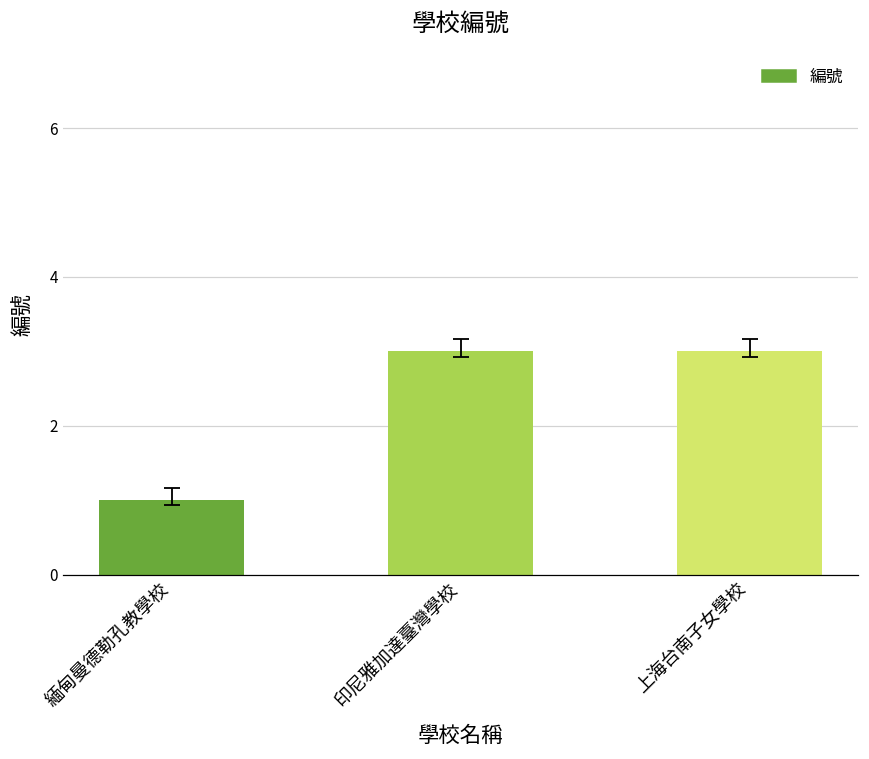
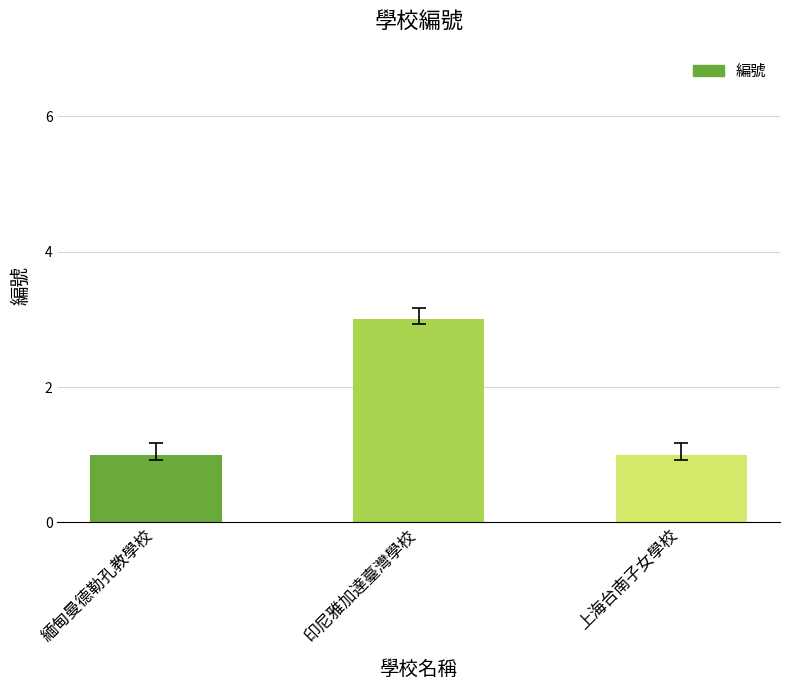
  {
    "編號": {
      "緬甸曼德勒孔教學校": 1,
      "印尼雅加達臺灣學校": 3,
-     "上海台南子女學校": 3
+     "上海台南子女學校": 1
    }
  }
